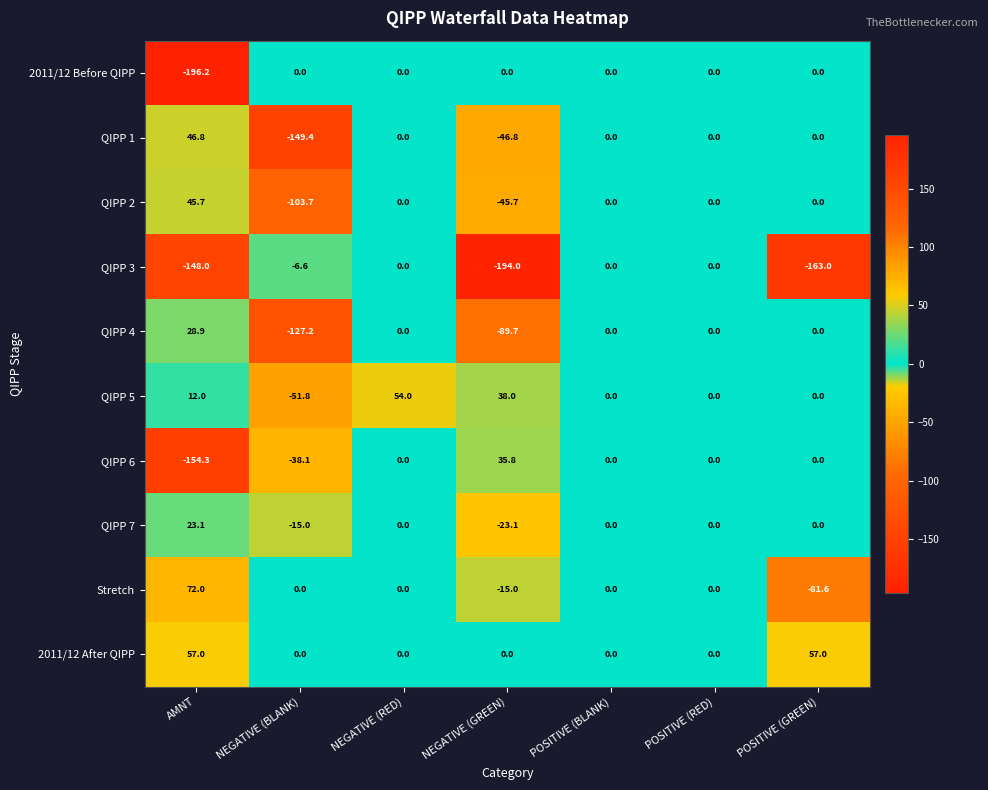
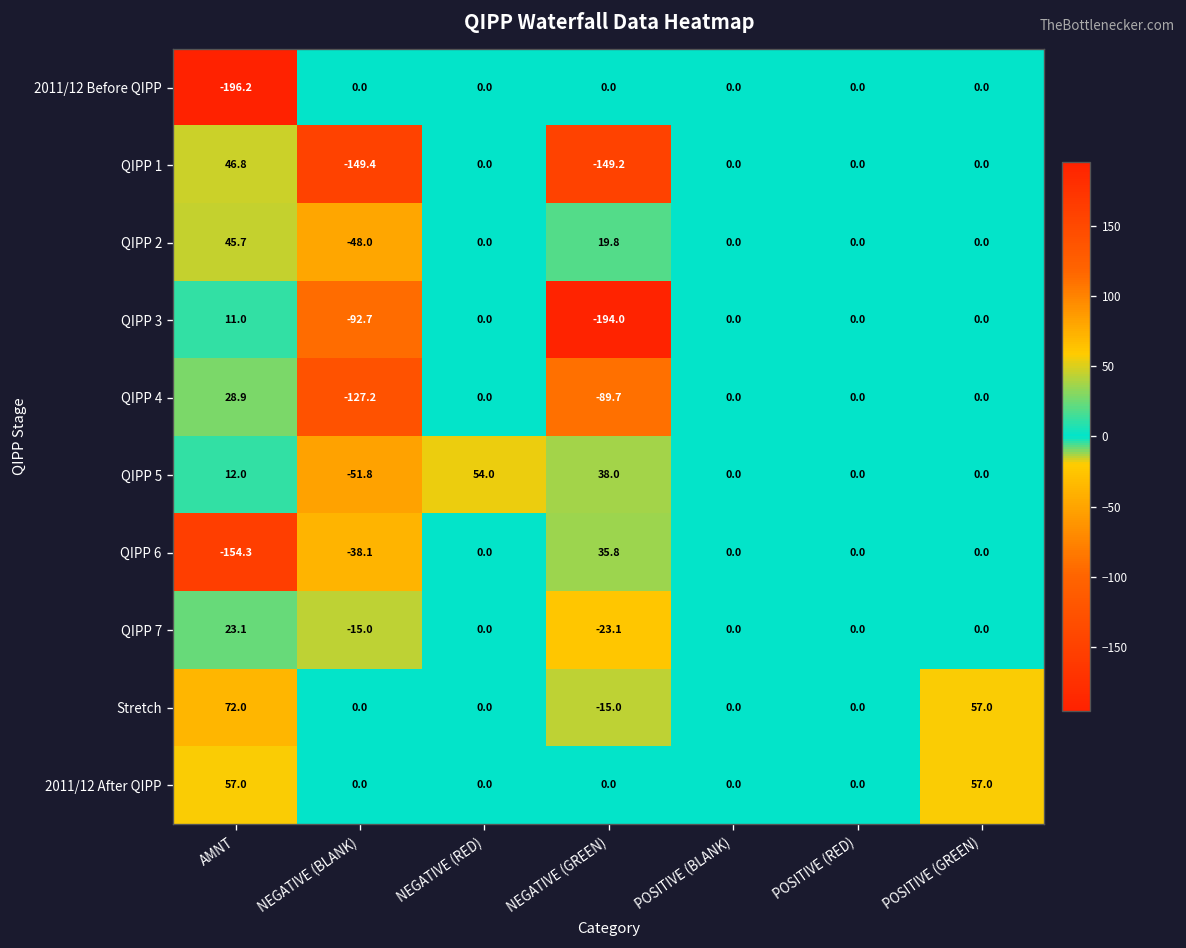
  {
    "2011/12 Before QIPP": {
      "AMNT": -196.2,
      "NEGATIVE (BLANK)": 0.0,
      "NEGATIVE (RED)": 0.0,
      "NEGATIVE (GREEN)": 0.0,
      "POSITIVE (BLANK)": 0.0,
      "POSITIVE (RED)": 0.0,
      "POSITIVE (GREEN)": 0.0
    },
    "QIPP 1": {
      "AMNT": 46.8,
      "NEGATIVE (BLANK)": -149.4,
      "NEGATIVE (RED)": 0.0,
-     "NEGATIVE (GREEN)": -46.8,
+     "NEGATIVE (GREEN)": -149.2,
      "POSITIVE (BLANK)": 0.0,
      "POSITIVE (RED)": 0.0,
      "POSITIVE (GREEN)": 0.0
    },
    "QIPP 2": {
      "AMNT": 45.7,
-     "NEGATIVE (BLANK)": -103.7,
+     "NEGATIVE (BLANK)": -48.0,
      "NEGATIVE (RED)": 0.0,
-     "NEGATIVE (GREEN)": -45.7,
+     "NEGATIVE (GREEN)": 19.8,
      "POSITIVE (BLANK)": 0.0,
      "POSITIVE (RED)": 0.0,
      "POSITIVE (GREEN)": 0.0
    },
    "QIPP 3": {
-     "AMNT": -148.0,
-     "NEGATIVE (BLANK)": -6.6,
+     "AMNT": 11.0,
+     "NEGATIVE (BLANK)": -92.7,
      "NEGATIVE (RED)": 0.0,
      "NEGATIVE (GREEN)": -194.0,
      "POSITIVE (BLANK)": 0.0,
      "POSITIVE (RED)": 0.0,
-     "POSITIVE (GREEN)": -163.0
+     "POSITIVE (GREEN)": 0.0
    },
    "QIPP 4": {
      "AMNT": 28.9,
      "NEGATIVE (BLANK)": -127.2,
      "NEGATIVE (RED)": 0.0,
      "NEGATIVE (GREEN)": -89.7,
      "POSITIVE (BLANK)": 0.0,
      "POSITIVE (RED)": 0.0,
      "POSITIVE (GREEN)": 0.0
    },
    "QIPP 5": {
      "AMNT": 12.0,
      "NEGATIVE (BLANK)": -51.8,
      "NEGATIVE (RED)": 54.0,
      "NEGATIVE (GREEN)": 38.0,
      "POSITIVE (BLANK)": 0.0,
      "POSITIVE (RED)": 0.0,
      "POSITIVE (GREEN)": 0.0
    },
    "QIPP 6": {
      "AMNT": -154.3,
      "NEGATIVE (BLANK)": -38.1,
      "NEGATIVE (RED)": 0.0,
      "NEGATIVE (GREEN)": 35.8,
      "POSITIVE (BLANK)": 0.0,
      "POSITIVE (RED)": 0.0,
      "POSITIVE (GREEN)": 0.0
    },
    "QIPP 7": {
      "AMNT": 23.1,
      "NEGATIVE (BLANK)": -15.0,
      "NEGATIVE (RED)": 0.0,
      "NEGATIVE (GREEN)": -23.1,
      "POSITIVE (BLANK)": 0.0,
      "POSITIVE (RED)": 0.0,
      "POSITIVE (GREEN)": 0.0
    },
    "Stretch": {
      "AMNT": 72.0,
      "NEGATIVE (BLANK)": 0.0,
      "NEGATIVE (RED)": 0.0,
      "NEGATIVE (GREEN)": -15.0,
      "POSITIVE (BLANK)": 0.0,
      "POSITIVE (RED)": 0.0,
-     "POSITIVE (GREEN)": -81.6
+     "POSITIVE (GREEN)": 57.0
    },
    "2011/12 After QIPP": {
      "AMNT": 57.0,
      "NEGATIVE (BLANK)": 0.0,
      "NEGATIVE (RED)": 0.0,
      "NEGATIVE (GREEN)": 0.0,
      "POSITIVE (BLANK)": 0.0,
      "POSITIVE (RED)": 0.0,
      "POSITIVE (GREEN)": 57.0
    }
  }
